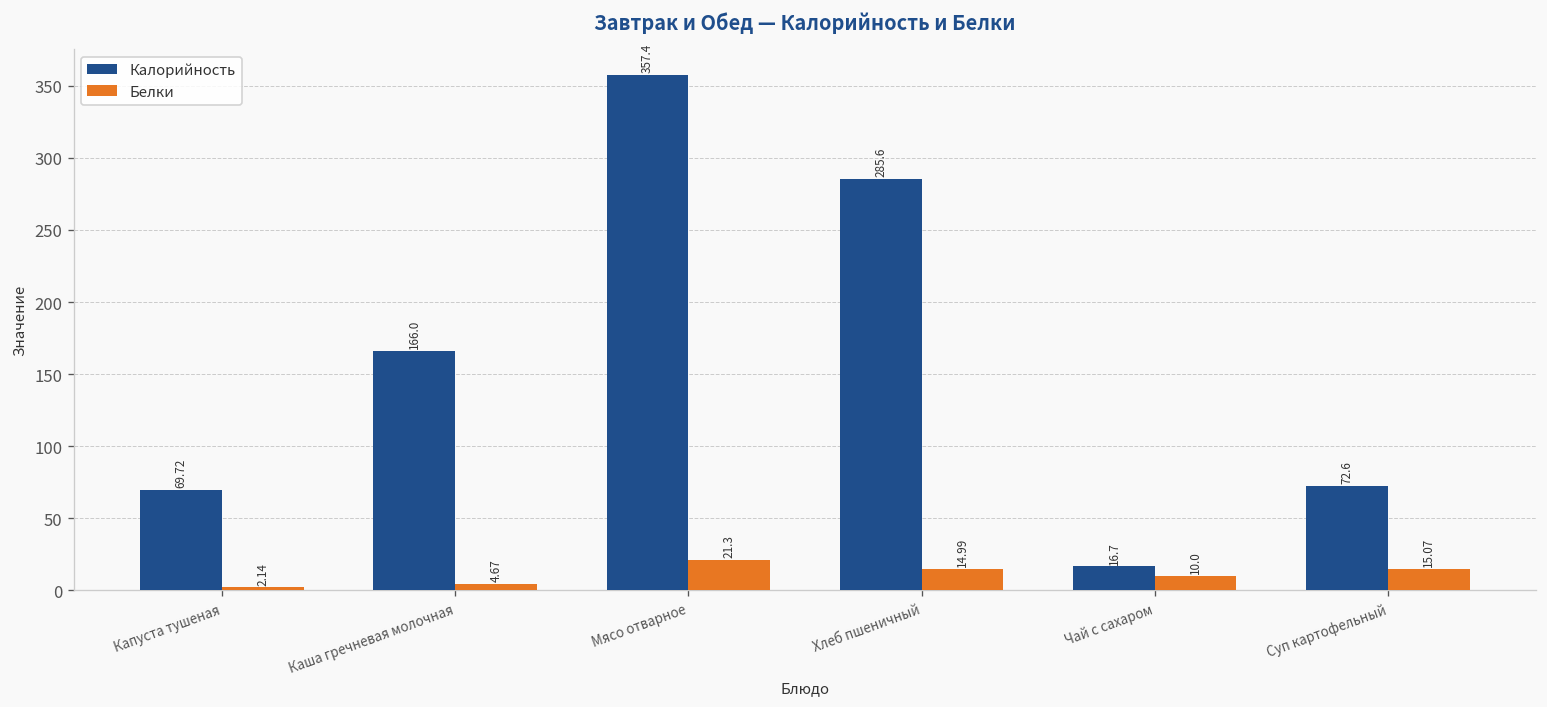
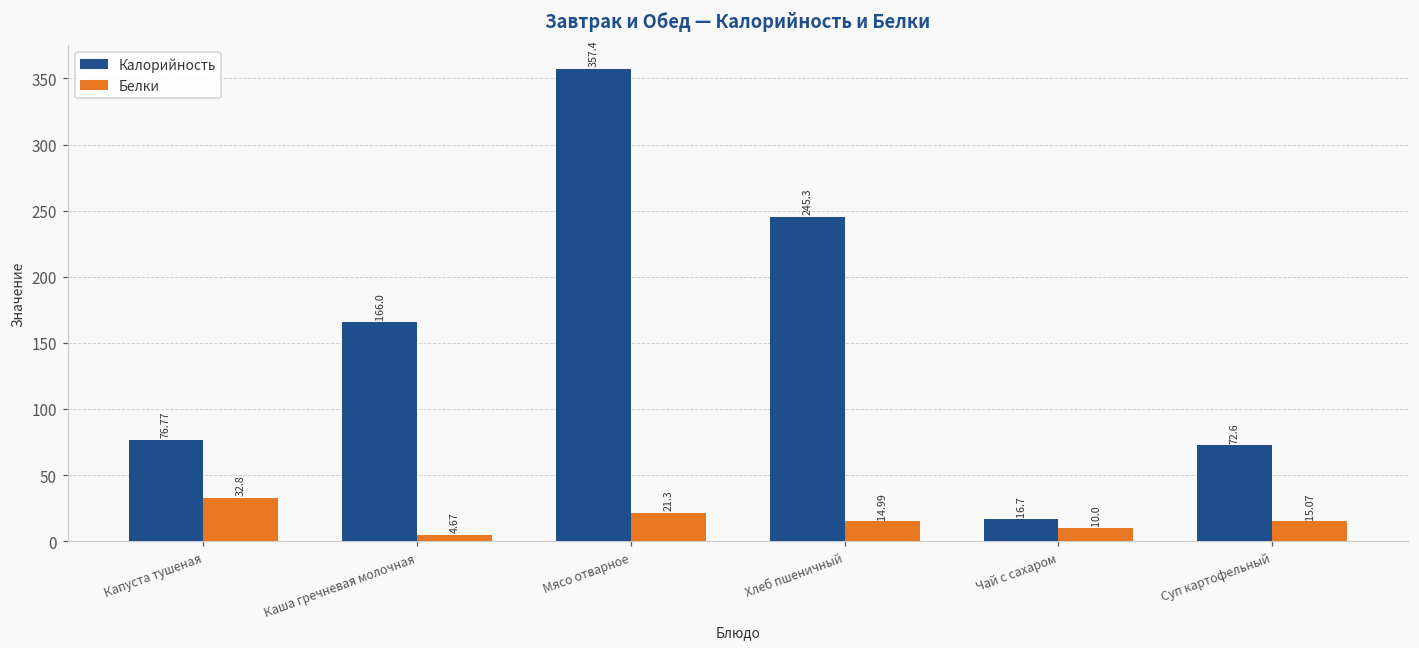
  {
    "Калорийность": {
-     "Капуста тушеная": 69.72,
+     "Капуста тушеная": 76.77,
      "Каша гречневая молочная": 166.0,
      "Мясо отварное": 357.4,
-     "Хлеб пшеничный": 285.6,
+     "Хлеб пшеничный": 245.3,
      "Чай с сахаром": 16.7,
      "Суп картофельный": 72.6
    },
    "Белки": {
-     "Капуста тушеная": 2.14,
+     "Капуста тушеная": 32.8,
      "Каша гречневая молочная": 4.67,
      "Мясо отварное": 21.3,
      "Хлеб пшеничный": 14.99,
      "Чай с сахаром": 10.0,
      "Суп картофельный": 15.07
    }
  }
